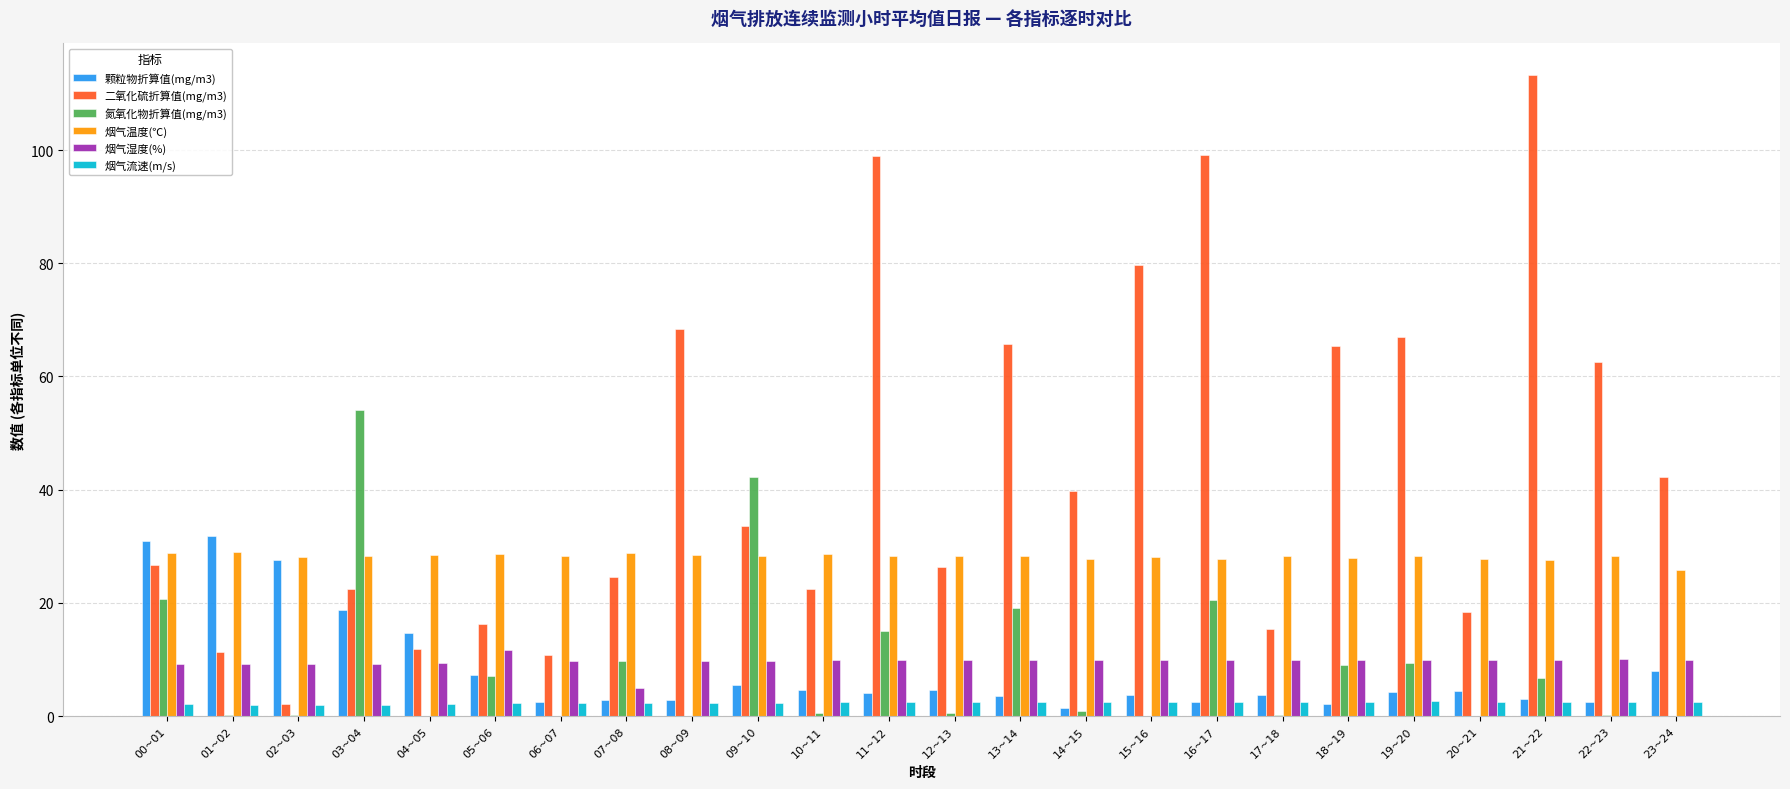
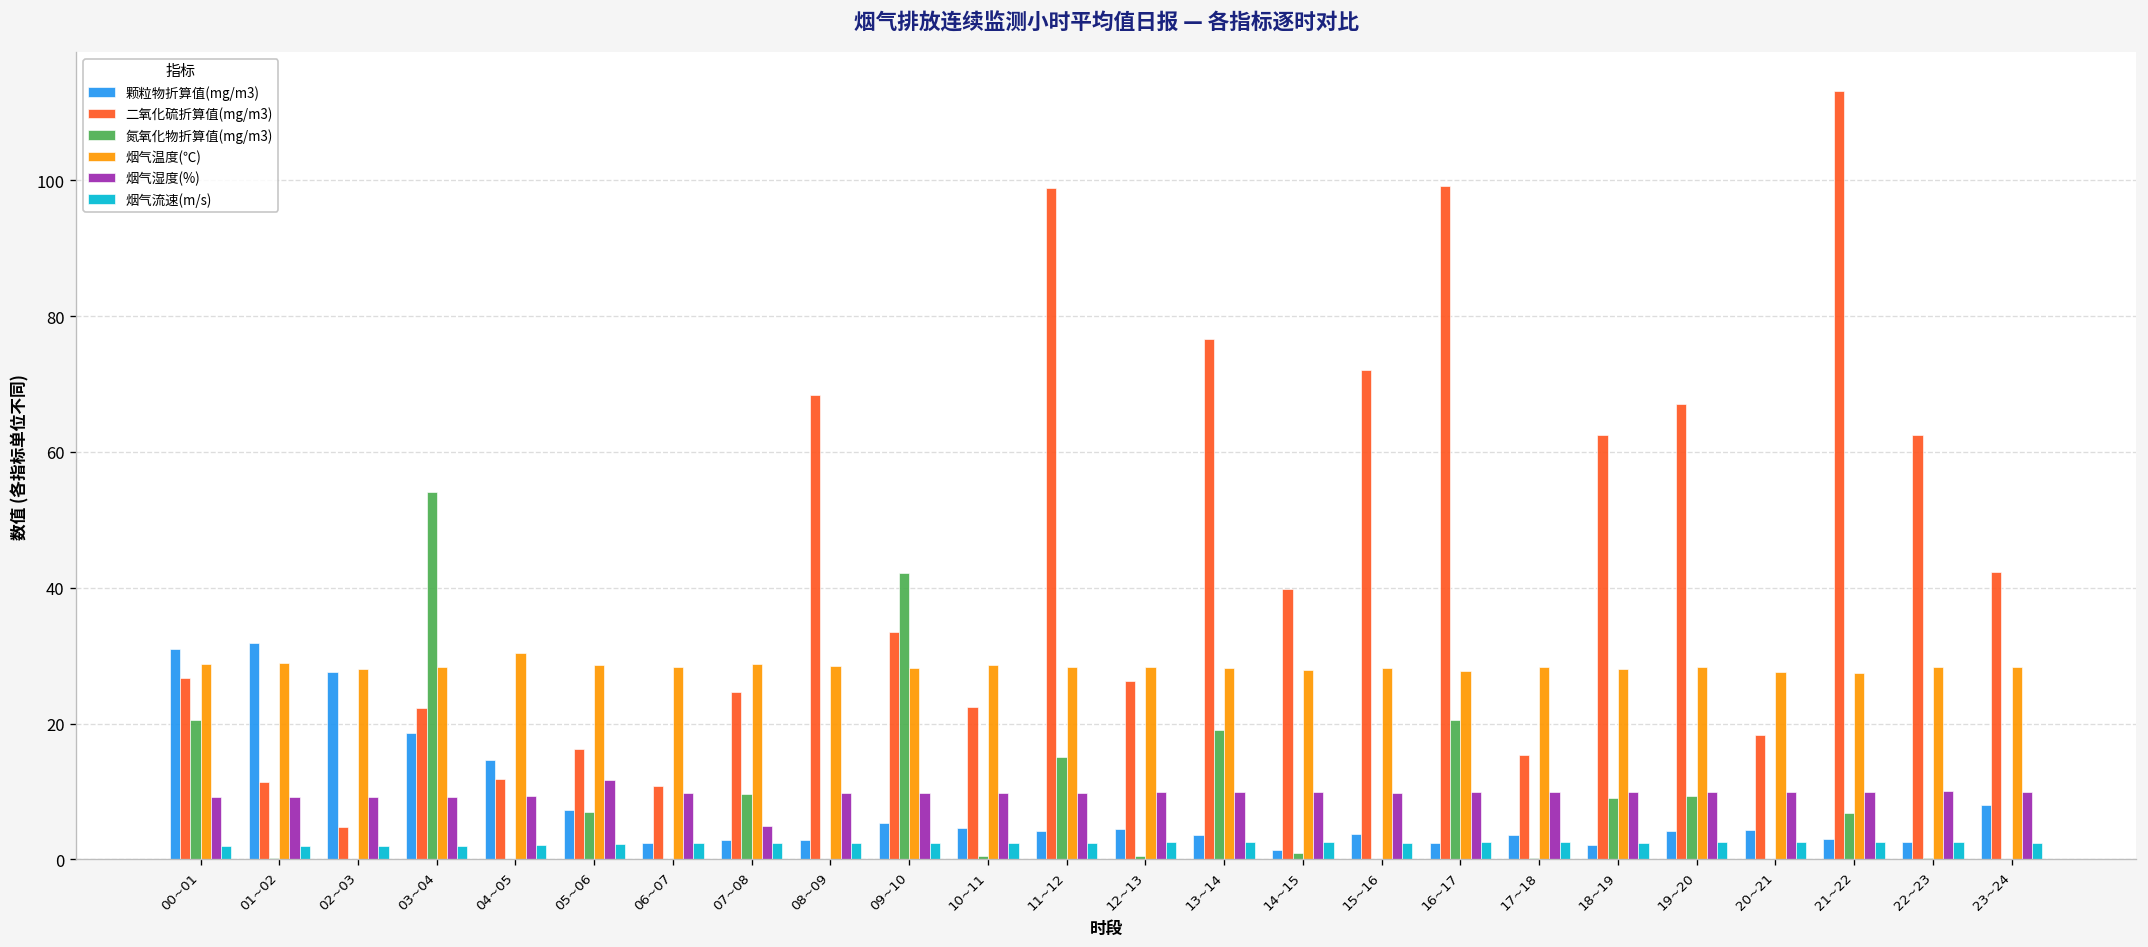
  {
    "二氧化硫折算值(mg/m3)": {
      "00~01": 27,
      "01~02": 11,
-     "02~03": 2,
+     "02~03": 5,
      "03~04": 22,
      "04~05": 12,
      "05~06": 16,
      "06~07": 11,
      "07~08": 25,
      "08~09": 68,
      "09~10": 34,
      "10~11": 22,
      "11~12": 99,
      "12~13": 26,
-     "13~14": 66,
+     "13~14": 77,
      "14~15": 40,
-     "15~16": 80,
+     "15~16": 72,
      "16~17": 99,
      "17~18": 15,
-     "18~19": 65,
+     "18~19": 62,
      "19~20": 67,
      "20~21": 18,
      "21~22": 113,
      "22~23": 62,
      "23~24": 42
    },
    "氮氧化物折算值(mg/m3)": {
      "00~01": 21,
      "03~04": 54,
      "05~06": 7,
      "07~08": 10,
      "09~10": 42,
      "10~11": 0,
      "11~12": 15,
      "12~13": 0,
      "13~14": 19,
      "14~15": 1,
      "16~17": 21,
      "18~19": 9,
      "19~20": 9,
      "21~22": 7
    },
    "烟气温度(℃)": {
      "00~01": 29,
      "01~02": 29,
      "02~03": 28,
      "03~04": 28,
-     "04~05": 28,
+     "04~05": 30,
      "05~06": 29,
      "06~07": 28,
      "07~08": 29,
      "08~09": 28,
      "09~10": 28,
      "10~11": 29,
      "11~12": 28,
      "12~13": 28,
      "13~14": 28,
      "14~15": 28,
      "15~16": 28,
      "16~17": 28,
      "17~18": 28,
      "18~19": 28,
      "19~20": 28,
      "20~21": 28,
      "21~22": 27,
      "22~23": 28,
-     "23~24": 26
+     "23~24": 28
    },
    "烟气湿度(%)": {
      "00~01": 9,
      "01~02": 9,
      "02~03": 9,
      "03~04": 9,
      "04~05": 9,
      "05~06": 12,
      "06~07": 10,
      "07~08": 5,
      "08~09": 10,
      "09~10": 10,
      "10~11": 10,
      "11~12": 10,
      "12~13": 10,
      "13~14": 10,
      "14~15": 10,
      "15~16": 10,
      "16~17": 10,
      "17~18": 10,
      "18~19": 10,
      "19~20": 10,
      "20~21": 10,
      "21~22": 10,
      "22~23": 10,
      "23~24": 10
    }
  }
